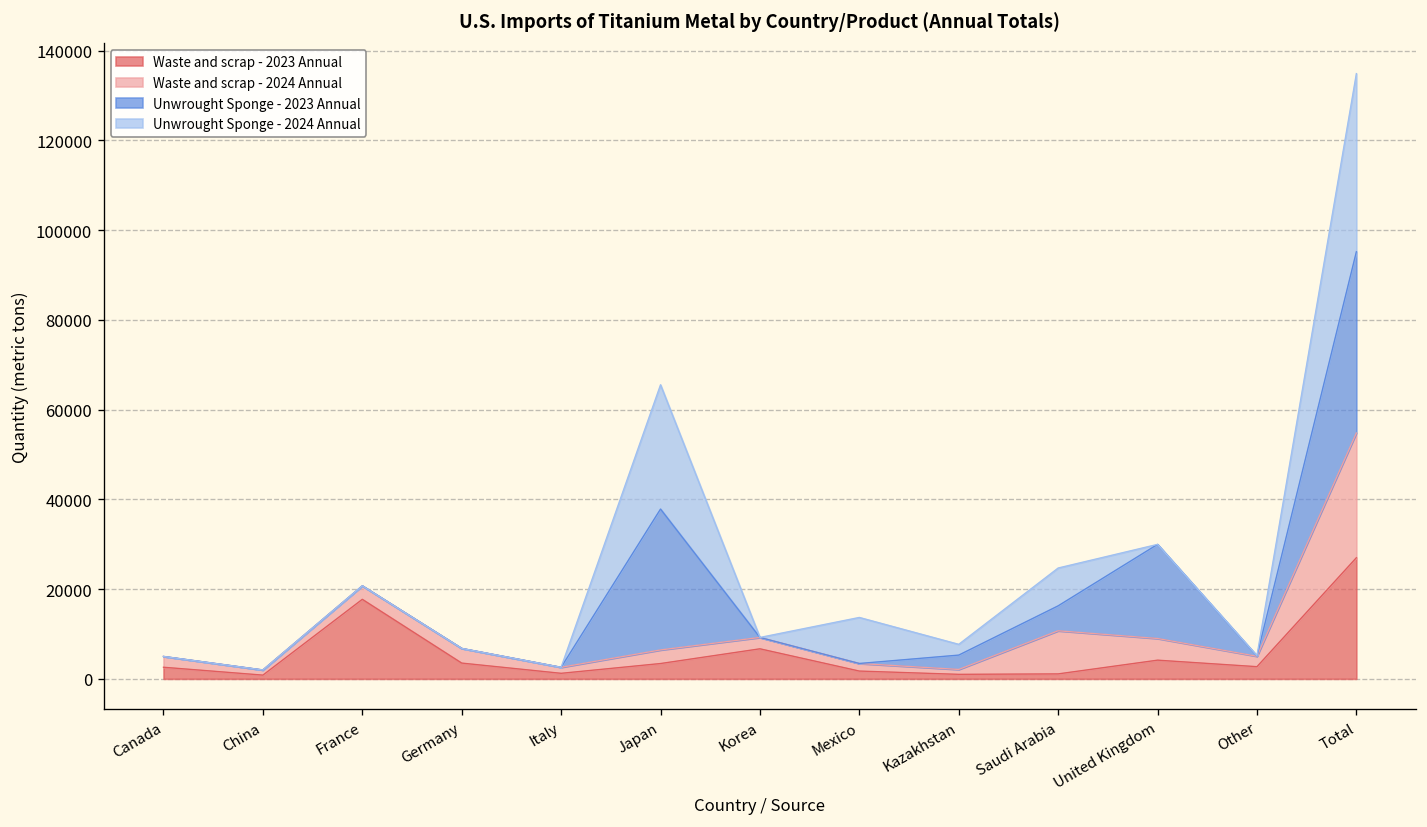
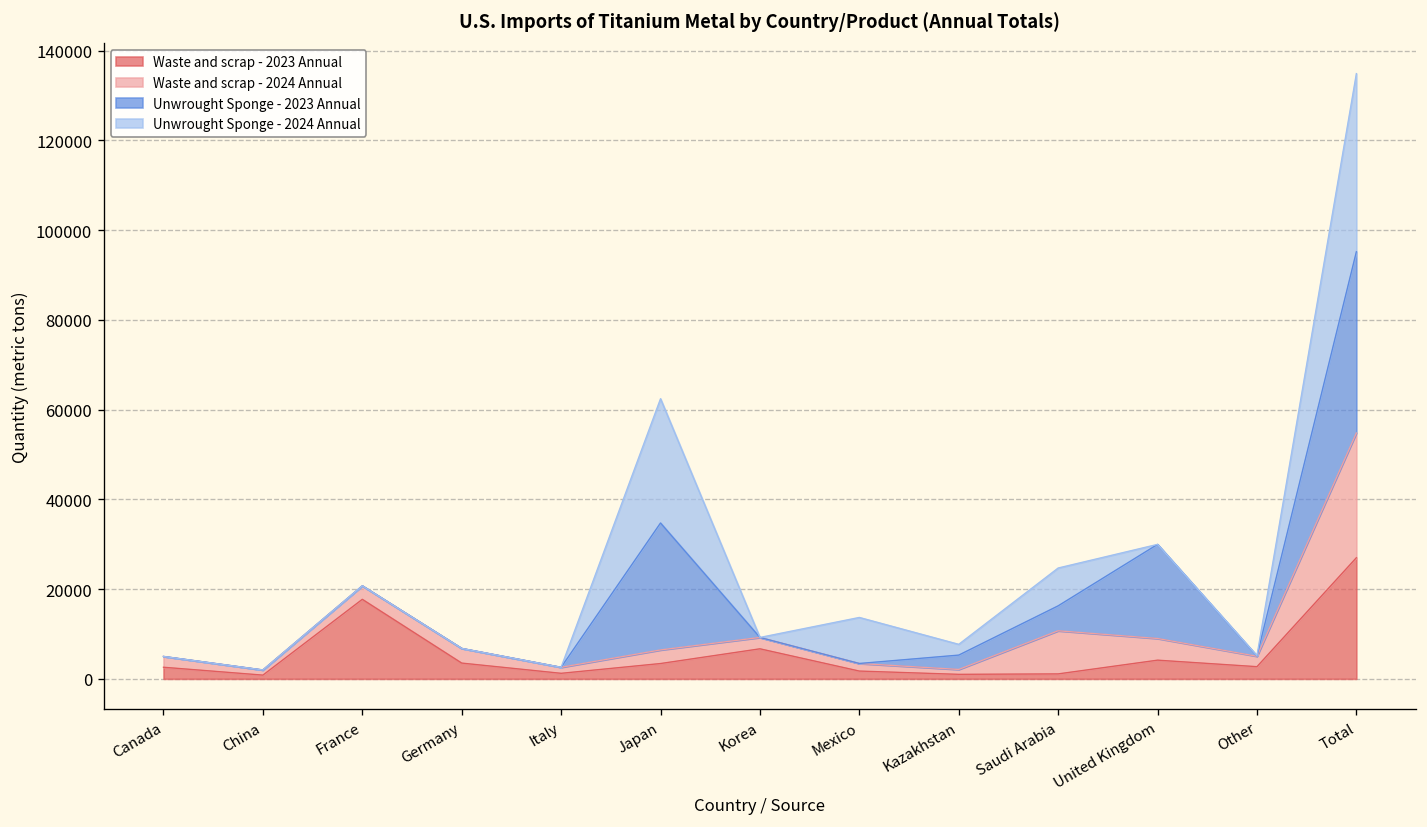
  {
    "Waste and scrap - 2023 Annual": {
      "Canada": 3000,
      "China": 1000,
      "France": 18000,
      "Germany": 4000,
      "Italy": 1000,
      "Japan": 3000,
      "Korea": 7000,
      "Mexico": 2000,
      "Kazakhstan": 1000,
      "Saudi Arabia": 1000,
      "United Kingdom": 4000,
      "Other": 3000,
      "Total": 27000
    },
    "Waste and scrap - 2024 Annual": {
      "Japan": 3000,
      "Kazakhstan": 1000,
      "Saudi Arabia": 10000,
      "United Kingdom": 5000,
      "Total": 28000
    },
    "Unwrought Sponge - 2023 Annual": {
-     "Japan": 31000,
+     "Japan": 28000,
      "Kazakhstan": 3000,
      "Saudi Arabia": 6000,
      "Total": 40000
    },
    "Unwrought Sponge - 2024 Annual": {
      "Japan": 28000,
      "Mexico": 10000,
      "Kazakhstan": 2000,
      "Saudi Arabia": 8000,
      "Total": 40000
    }
  }
